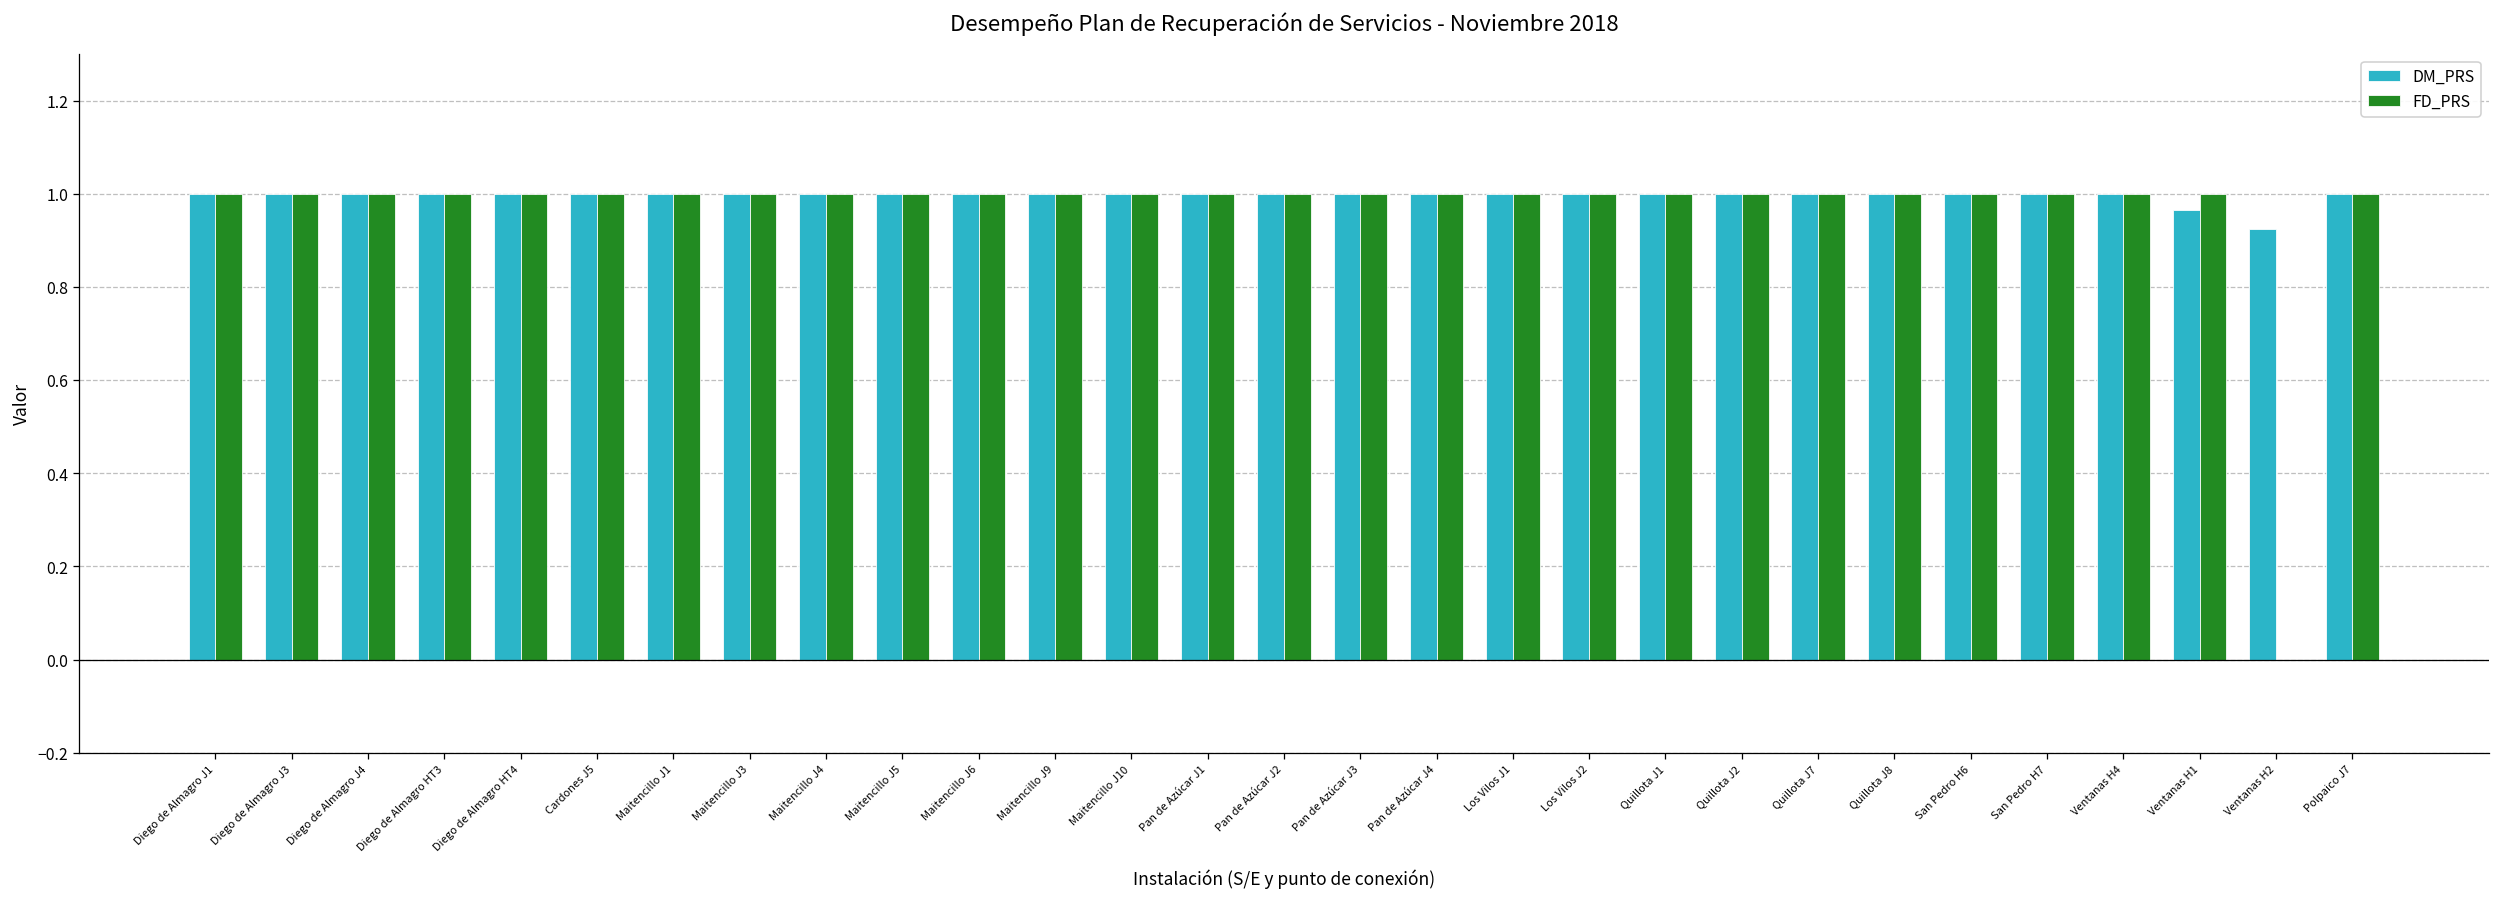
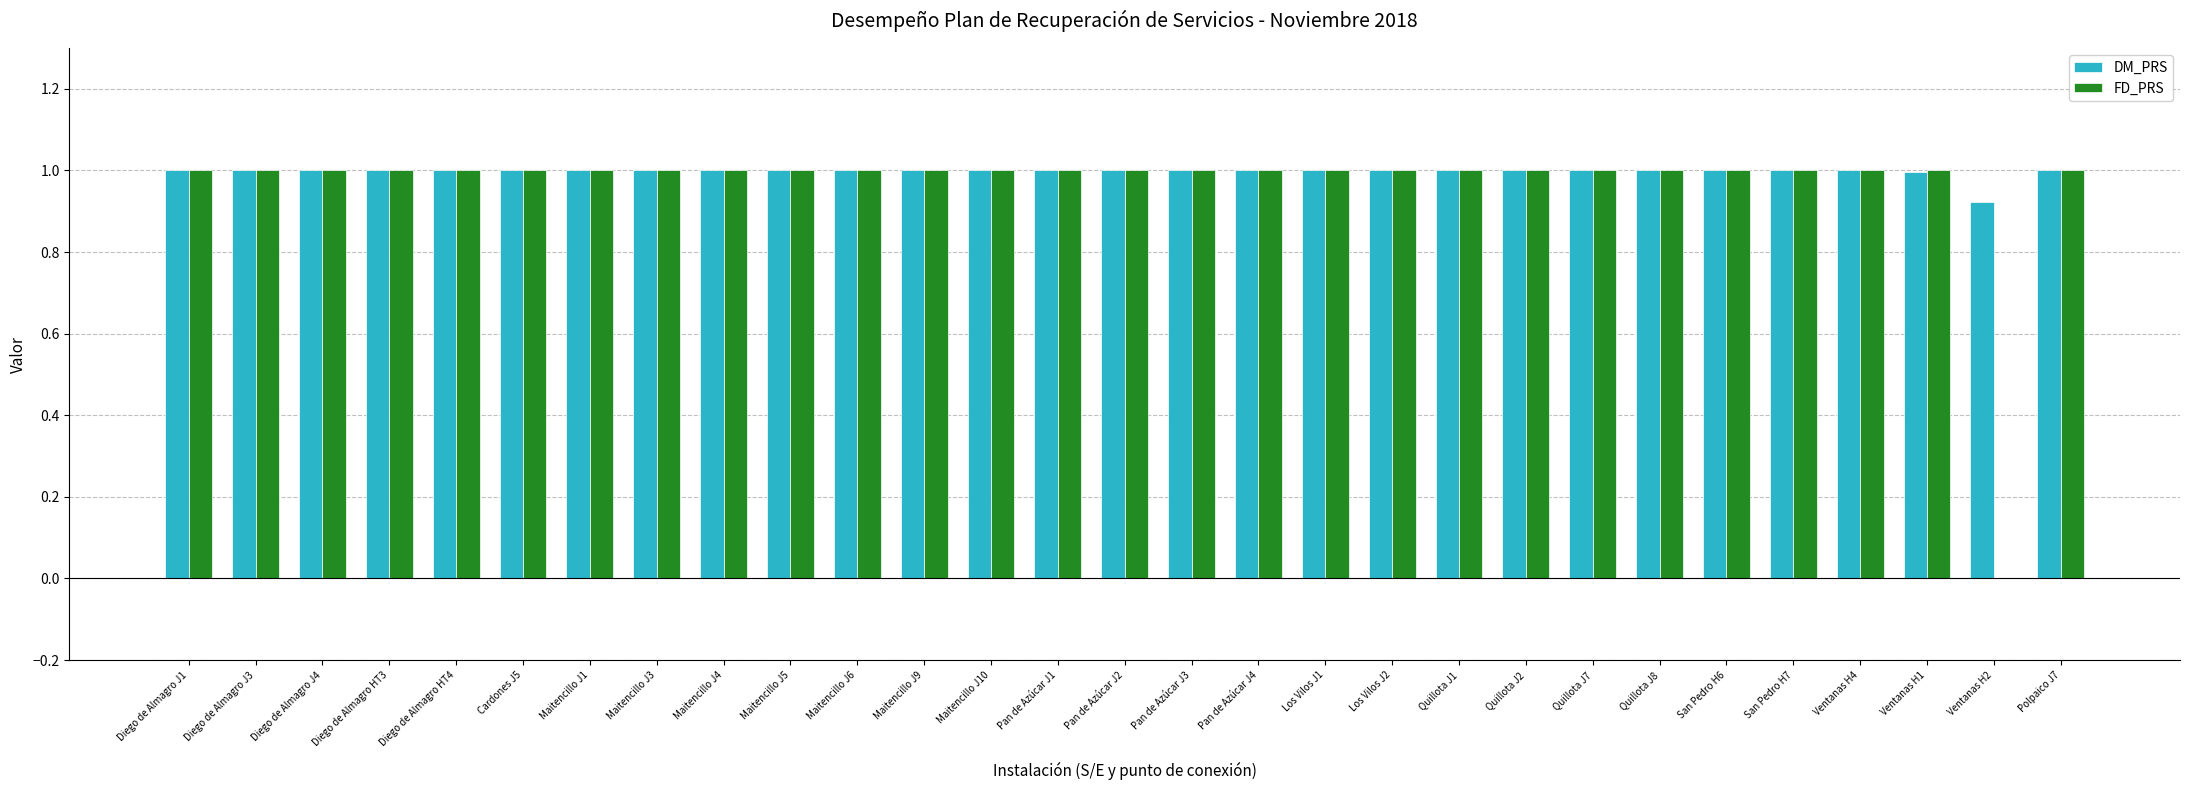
  {
    "DM_PRS": {
      "Diego de Almagro J1": 1.00,
      "Diego de Almagro J3": 1.00,
      "Diego de Almagro J4": 1.00,
      "Diego de Almagro HT3": 1.00,
      "Diego de Almagro HT4": 1.00,
      "Cardones J5": 1.00,
      "Maitencillo J1": 1.00,
      "Maitencillo J3": 1.00,
      "Maitencillo J4": 1.00,
      "Maitencillo J5": 1.00,
      "Maitencillo J6": 1.00,
      "Maitencillo J9": 1.00,
      "Maitencillo J10": 1.00,
      "Pan de Azúcar J1": 1.00,
      "Pan de Azúcar J2": 1.00,
      "Pan de Azúcar J3": 1.00,
      "Pan de Azúcar J4": 1.00,
      "Los Vilos J1": 1.00,
      "Los Vilos J2": 1.00,
      "Quillota J1": 1.00,
      "Quillota J2": 1.00,
      "Quillota J7": 1.00,
      "Quillota J8": 1.00,
      "San Pedro H6": 1.00,
      "San Pedro H7": 1.00,
      "Ventanas H4": 1.00,
-     "Ventanas H1": 0.97,
+     "Ventanas H1": 1.00,
      "Ventanas H2": 0.92,
      "Polpaico J7": 1.00
    },
    "FD_PRS": {
      "Diego de Almagro J1": 1.00,
      "Diego de Almagro J3": 1.00,
      "Diego de Almagro J4": 1.00,
      "Diego de Almagro HT3": 1.00,
      "Diego de Almagro HT4": 1.00,
      "Cardones J5": 1.00,
      "Maitencillo J1": 1.00,
      "Maitencillo J3": 1.00,
      "Maitencillo J4": 1.00,
      "Maitencillo J5": 1.00,
      "Maitencillo J6": 1.00,
      "Maitencillo J9": 1.00,
      "Maitencillo J10": 1.00,
      "Pan de Azúcar J1": 1.00,
      "Pan de Azúcar J2": 1.00,
      "Pan de Azúcar J3": 1.00,
      "Pan de Azúcar J4": 1.00,
      "Los Vilos J1": 1.00,
      "Los Vilos J2": 1.00,
      "Quillota J1": 1.00,
      "Quillota J2": 1.00,
      "Quillota J7": 1.00,
      "Quillota J8": 1.00,
      "San Pedro H6": 1.00,
      "San Pedro H7": 1.00,
      "Ventanas H4": 1.00,
      "Ventanas H1": 1.00,
      "Ventanas H2": 0.00,
      "Polpaico J7": 1.00
    }
  }
